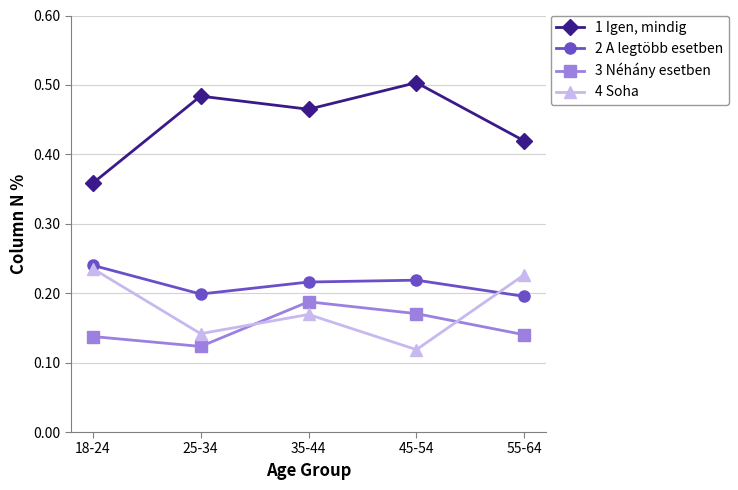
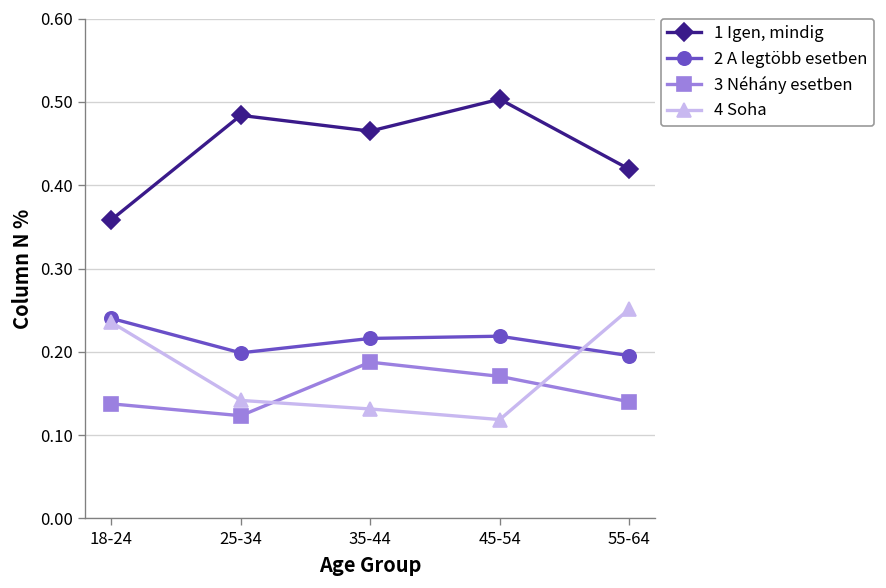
  {
    "1 Igen, mindig": {
      "18-24": 0.36,
      "25-34": 0.48,
      "35-44": 0.46,
      "45-54": 0.50,
      "55-64": 0.42
    },
    "2 A legtöbb esetben": {
      "18-24": 0.24,
      "25-34": 0.20,
      "35-44": 0.22,
      "45-54": 0.22,
      "55-64": 0.20
    },
    "3 Néhány esetben": {
      "18-24": 0.14,
      "25-34": 0.12,
      "35-44": 0.19,
      "45-54": 0.17,
      "55-64": 0.14
    },
    "4 Soha": {
      "18-24": 0.24,
      "25-34": 0.14,
-     "35-44": 0.17,
+     "35-44": 0.13,
      "45-54": 0.12,
-     "55-64": 0.23
+     "55-64": 0.25
    }
  }
